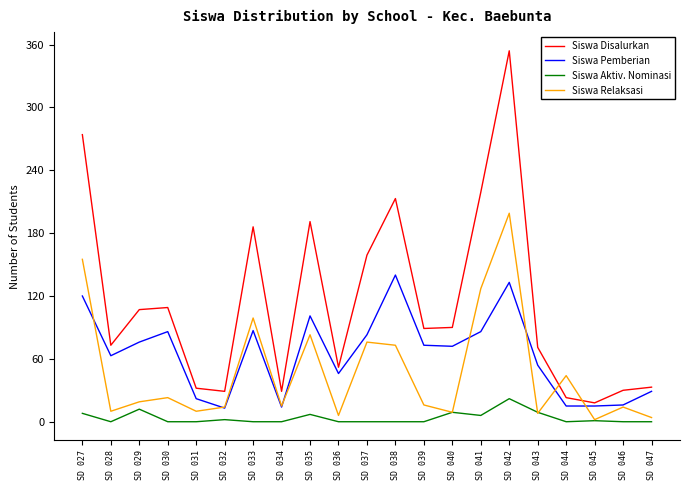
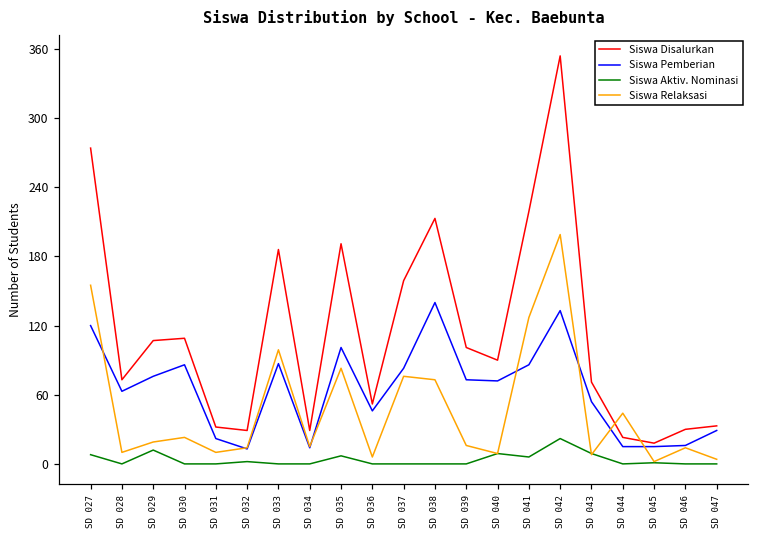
  {
    "Siswa Disalurkan": {
      "SD 027": 274,
      "SD 028": 73,
      "SD 029": 107,
      "SD 030": 109,
      "SD 031": 32,
      "SD 032": 29,
      "SD 033": 186,
      "SD 034": 29,
      "SD 035": 191,
      "SD 036": 52,
      "SD 037": 159,
      "SD 038": 213,
-     "SD 039": 89,
+     "SD 039": 101,
      "SD 040": 90,
      "SD 041": 219,
      "SD 042": 354,
      "SD 043": 71,
      "SD 044": 23,
      "SD 045": 18,
      "SD 046": 30,
      "SD 047": 33
    },
    "Siswa Pemberian": {
      "SD 027": 120,
      "SD 028": 63,
      "SD 029": 76,
      "SD 030": 86,
      "SD 031": 22,
      "SD 033": 87,
      "SD 035": 101,
      "SD 036": 46,
      "SD 037": 83,
      "SD 038": 140,
      "SD 039": 73,
      "SD 040": 72,
      "SD 041": 86,
      "SD 042": 133,
      "SD 043": 54,
      "SD 044": 15,
      "SD 045": 15,
      "SD 047": 29
    },
    "Siswa Aktiv. Nominasi": {
      "SD 027": 8,
      "SD 028": 0,
      "SD 029": 12,
      "SD 030": 0,
      "SD 031": 0,
      "SD 032": 2,
      "SD 033": 0,
      "SD 034": 0,
      "SD 035": 7,
      "SD 036": 0,
      "SD 037": 0,
      "SD 038": 0,
      "SD 039": 0,
      "SD 041": 6,
      "SD 042": 22,
      "SD 044": 0,
      "SD 046": 0,
      "SD 047": 0
    },
    "Siswa Relaksasi": {
      "SD 027": 155,
      "SD 028": 10,
      "SD 029": 19,
      "SD 030": 23,
      "SD 031": 10,
      "SD 033": 99,
      "SD 035": 83,
      "SD 036": 6,
      "SD 037": 76,
      "SD 038": 73,
      "SD 039": 16,
      "SD 041": 127,
      "SD 042": 199,
      "SD 044": 44,
      "SD 047": 4
    }
  }
